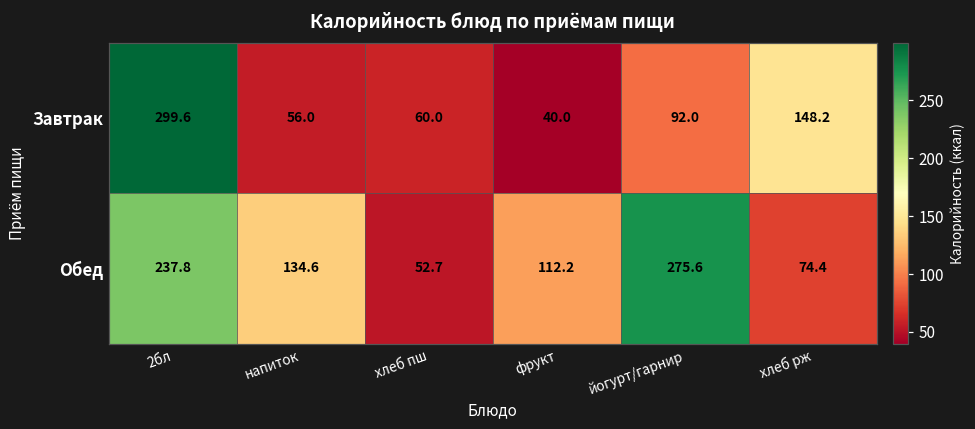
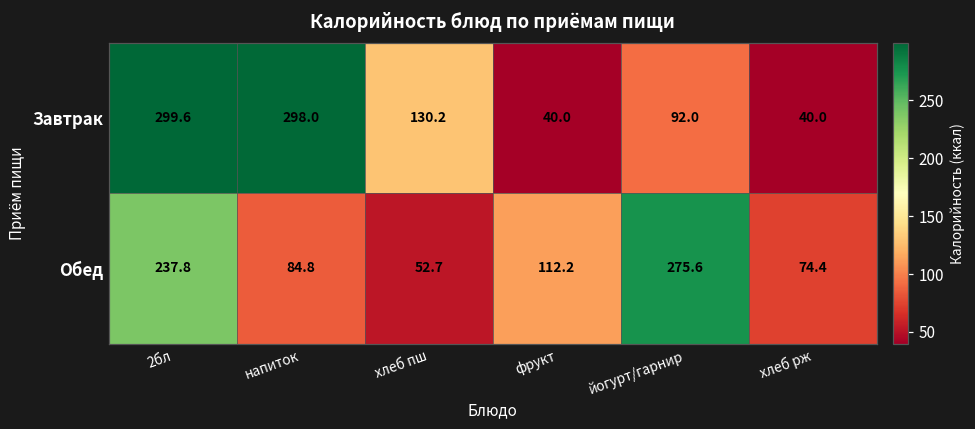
  {
    "Завтрак": {
      "2бл": 299.6,
-     "напиток": 56.0,
-     "хлеб пш": 60.0,
+     "напиток": 298.0,
+     "хлеб пш": 130.2,
      "фрукт": 40.0,
      "йогурт/гарнир": 92.0,
-     "хлеб рж": 148.2
+     "хлеб рж": 40.0
    },
    "Обед": {
      "2бл": 237.8,
-     "напиток": 134.6,
+     "напиток": 84.8,
      "хлеб пш": 52.7,
      "фрукт": 112.2,
      "йогурт/гарнир": 275.6,
      "хлеб рж": 74.4
    }
  }
